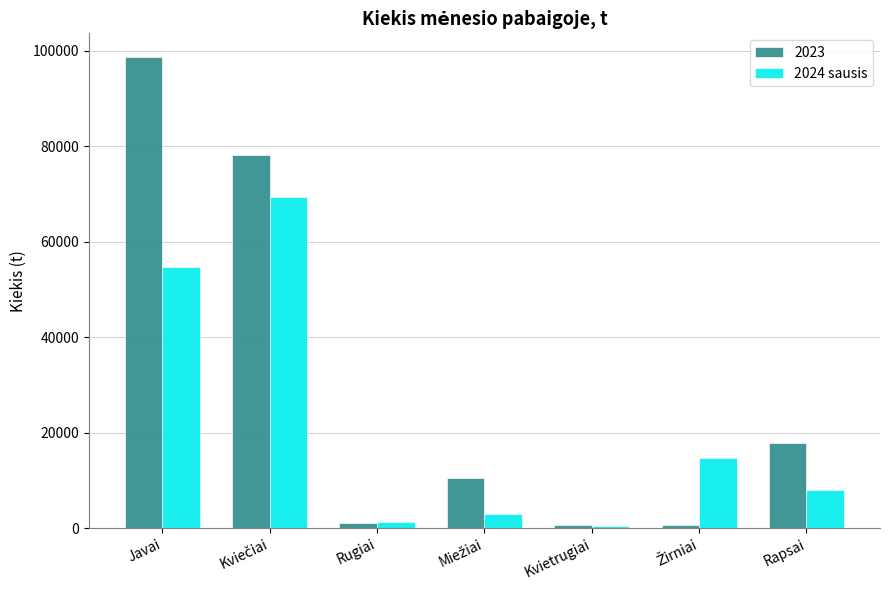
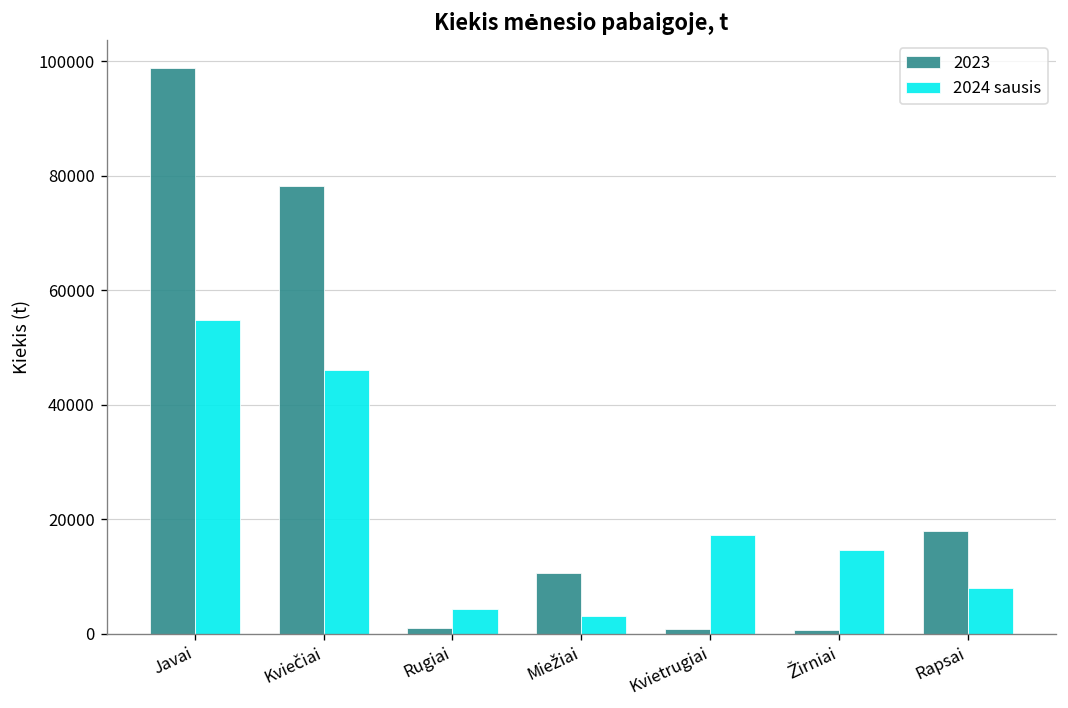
  {
    "2023": {
      "Javai": 99000,
      "Kviečiai": 78000,
      "Rugiai": 1000,
      "Miežiai": 11000,
      "Kvietrugiai": 1000,
      "Žirniai": 1000,
      "Rapsai": 18000
    },
    "2024 sausis": {
      "Javai": 55000,
-     "Kviečiai": 69000,
-     "Rugiai": 1000,
+     "Kviečiai": 46000,
+     "Rugiai": 4000,
      "Miežiai": 3000,
-     "Kvietrugiai": 0,
+     "Kvietrugiai": 17000,
      "Žirniai": 15000,
      "Rapsai": 8000
    }
  }
